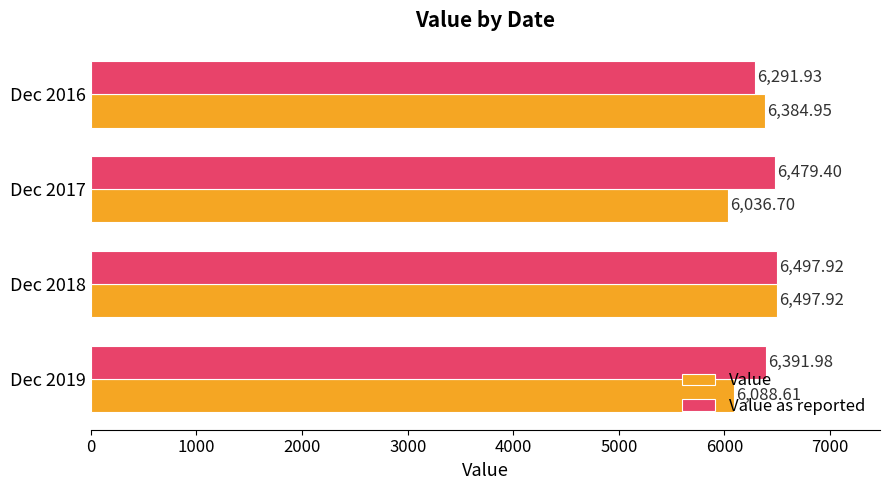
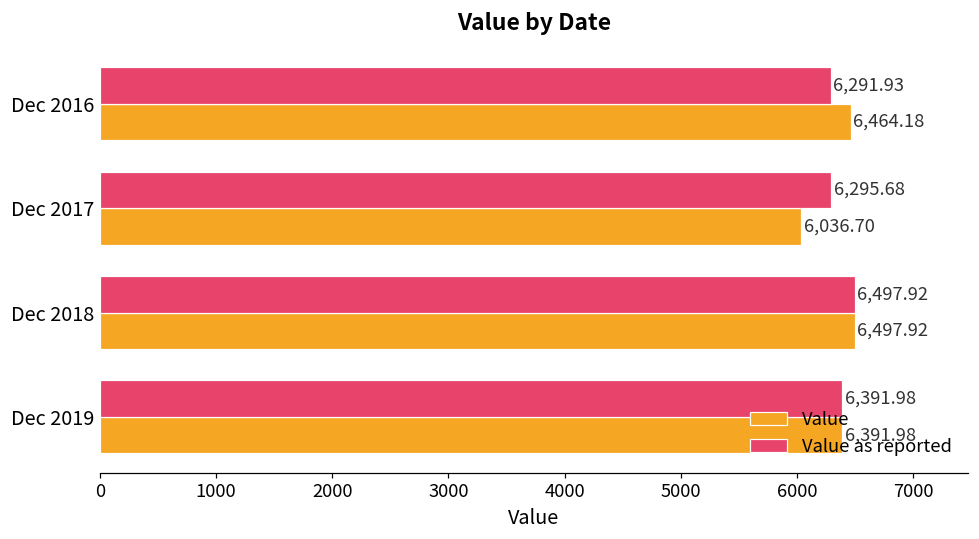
  {
    "Value": {
-     "Dec 2016": "6,384.95",
+     "Dec 2016": "6,464.18",
      "Dec 2017": "6,036.70",
      "Dec 2018": "6,497.92",
-     "Dec 2019": "6,088.61"
+     "Dec 2019": "6,391.98"
    },
    "Value as reported": {
      "Dec 2016": "6,291.93",
-     "Dec 2017": "6,479.40",
+     "Dec 2017": "6,295.68",
      "Dec 2018": "6,497.92",
      "Dec 2019": "6,391.98"
    }
  }
